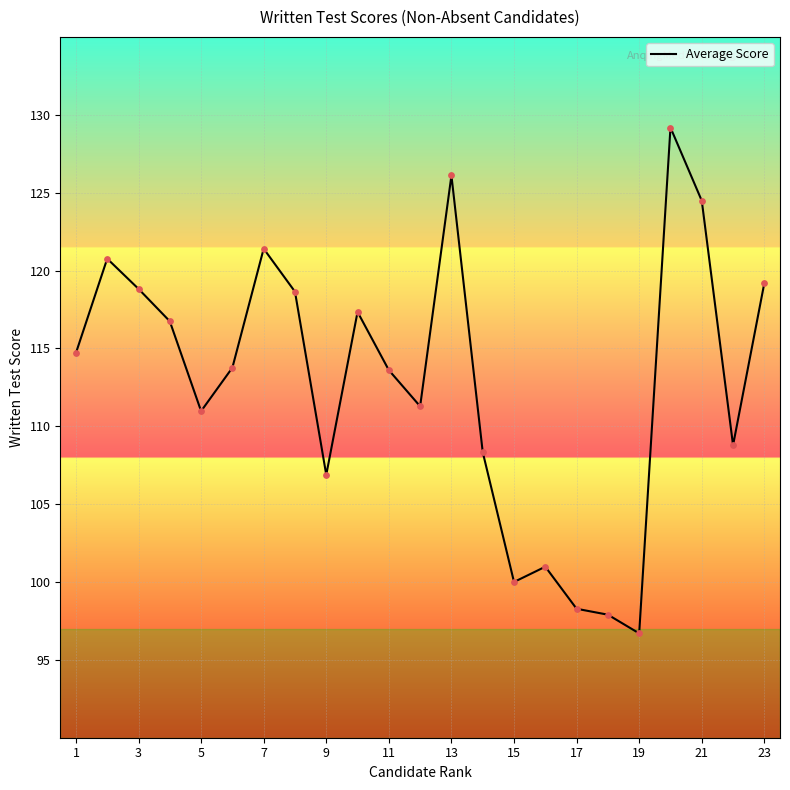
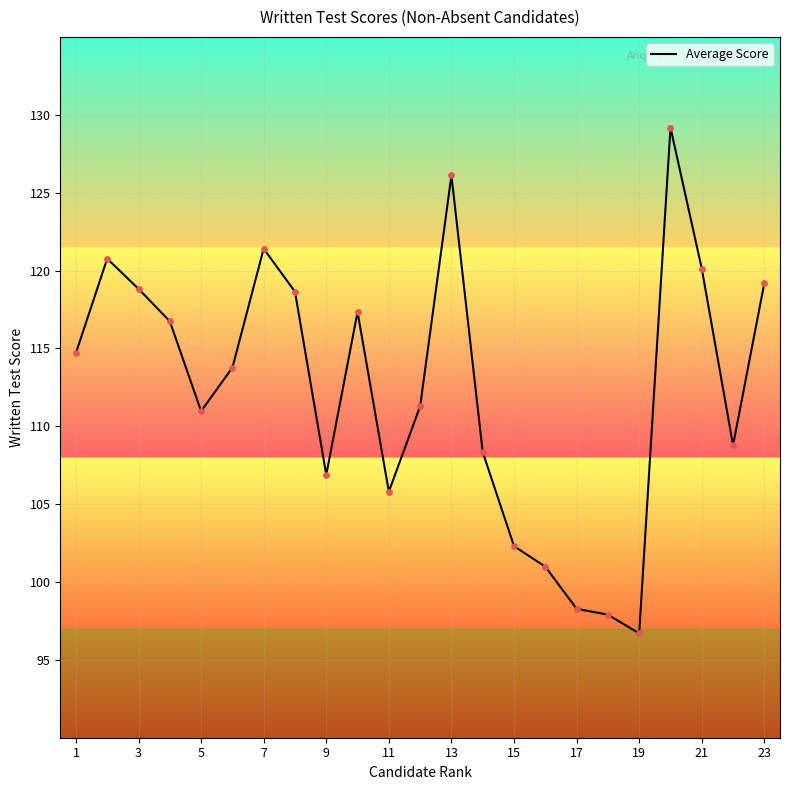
  {
    "1": 114.7,
    "3": 118.8,
    "5": 111.0,
    "7": 121.4,
    "9": 106.9,
-   "11": 113.6,
+   "11": 105.8,
    "13": 126.1,
-   "15": 100.0,
+   "15": 102.3,
    "17": 98.3,
    "19": 96.7,
-   "21": 124.5,
+   "21": 120.1,
    "23": 119.2
  }
